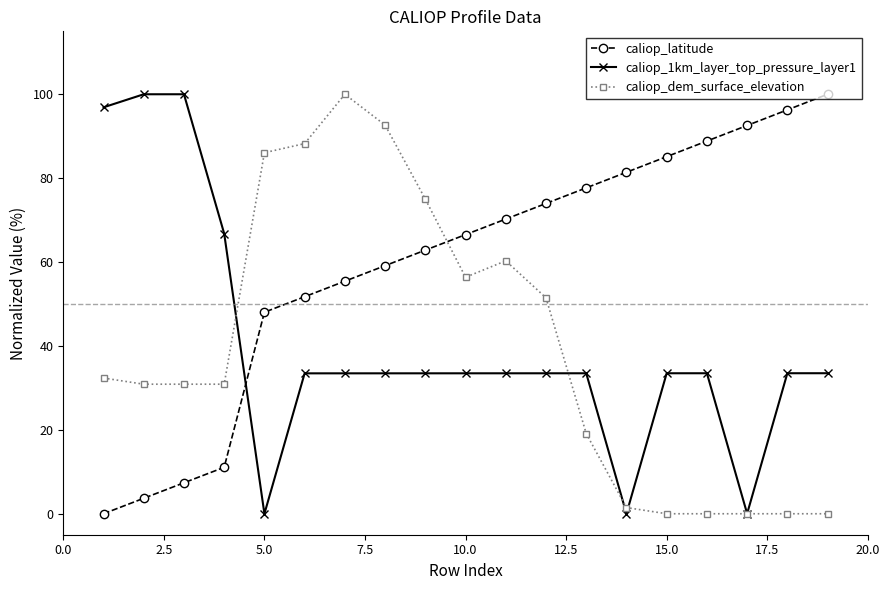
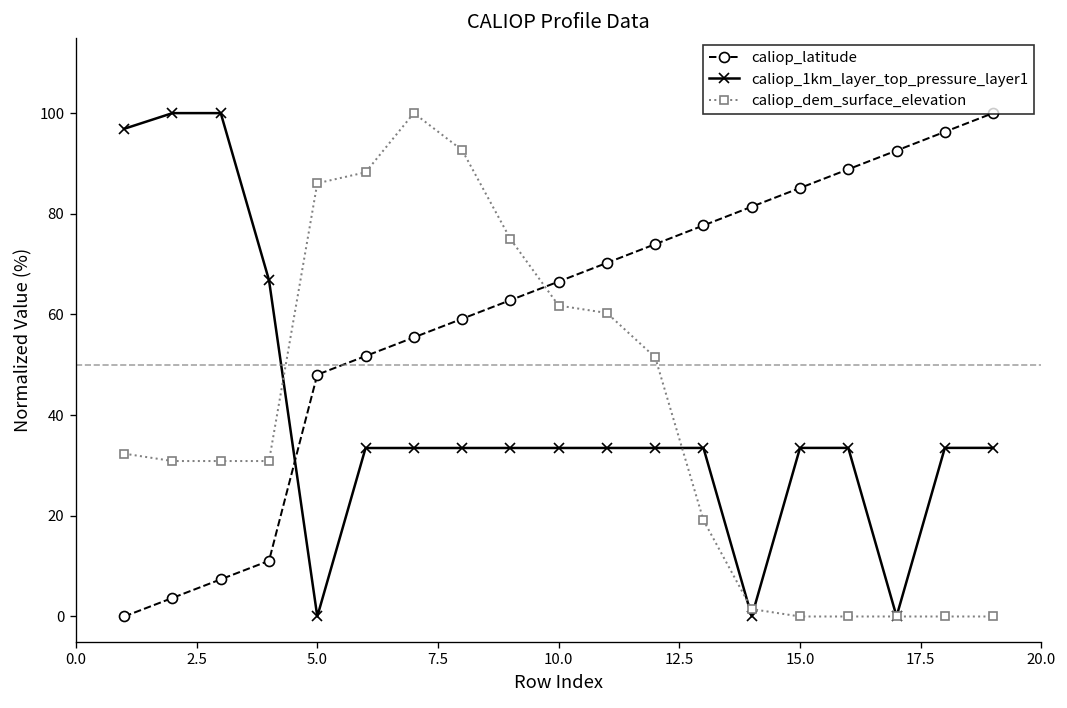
  {
    "caliop_dem_surface_elevation": {
      "5.0": 86,
-     "10.0": 56,
+     "10.0": 62,
      "15.0": 0
    }
  }
